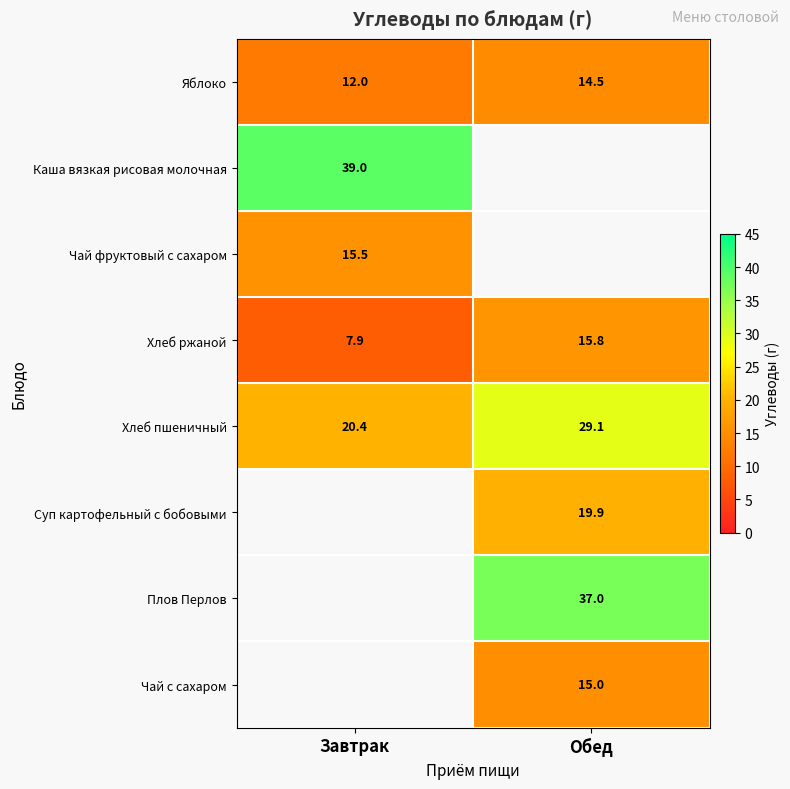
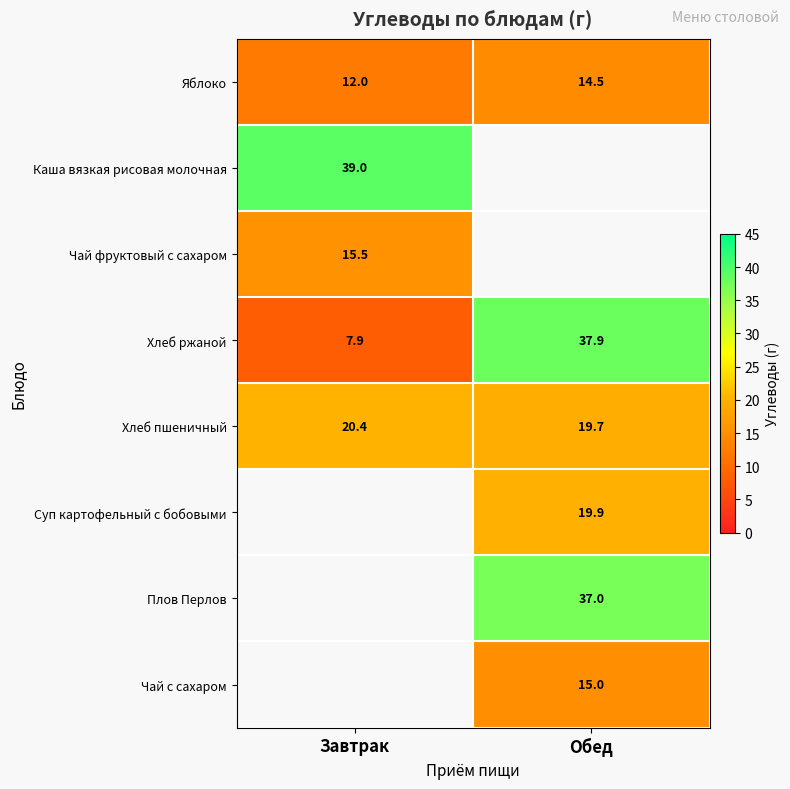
  {
    "Яблоко": {
      "Завтрак": 12.0,
      "Обед": 14.5
    },
    "Каша вязкая рисовая молочная": {
      "Завтрак": 39.0
    },
    "Чай фруктовый с сахаром": {
      "Завтрак": 15.5
    },
    "Хлеб ржаной": {
      "Завтрак": 7.9,
-     "Обед": 15.8
+     "Обед": 37.9
    },
    "Хлеб пшеничный": {
      "Завтрак": 20.4,
-     "Обед": 29.1
+     "Обед": 19.7
    },
    "Суп картофельный с бобовыми": {
      "Обед": 19.9
    },
    "Плов Перлов": {
      "Обед": 37.0
    },
    "Чай с сахаром": {
      "Обед": 15.0
    }
  }
